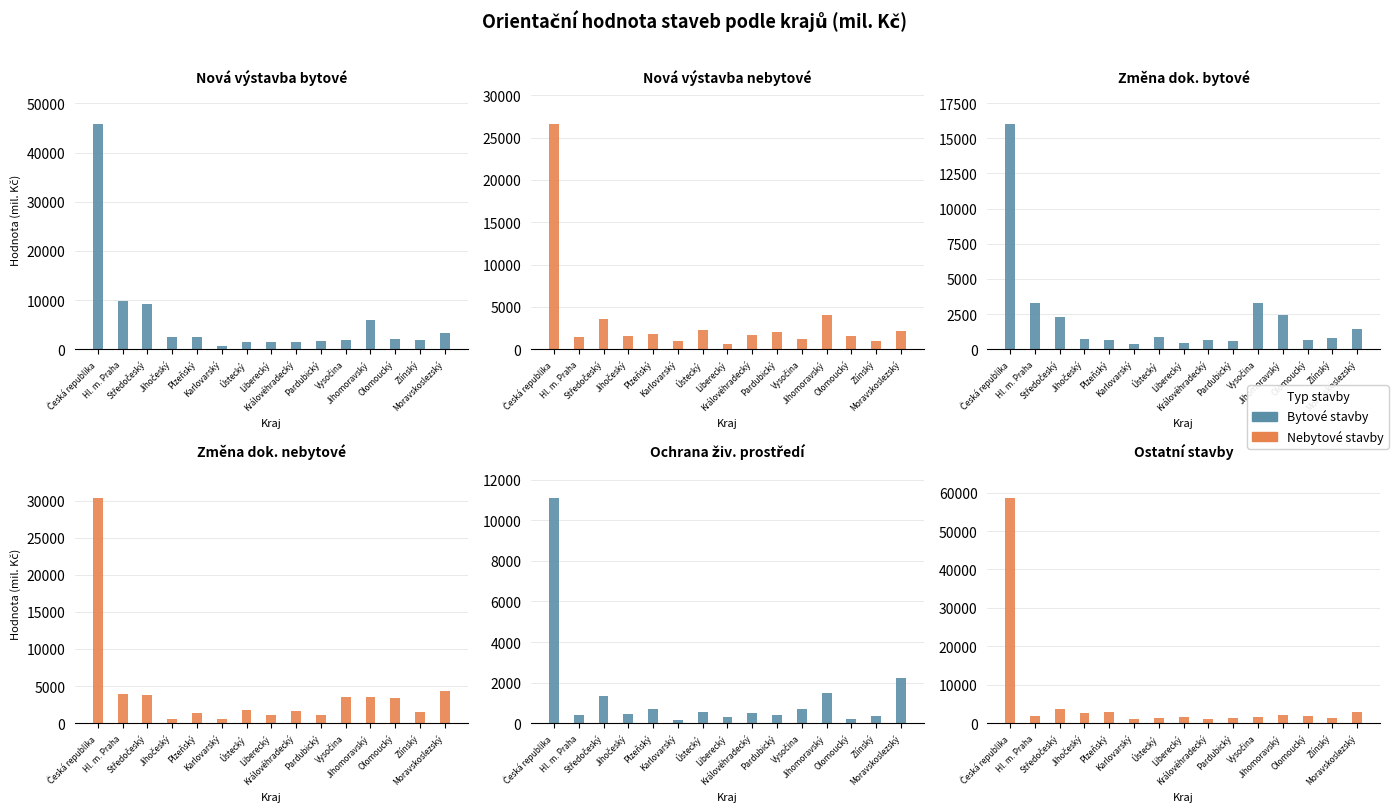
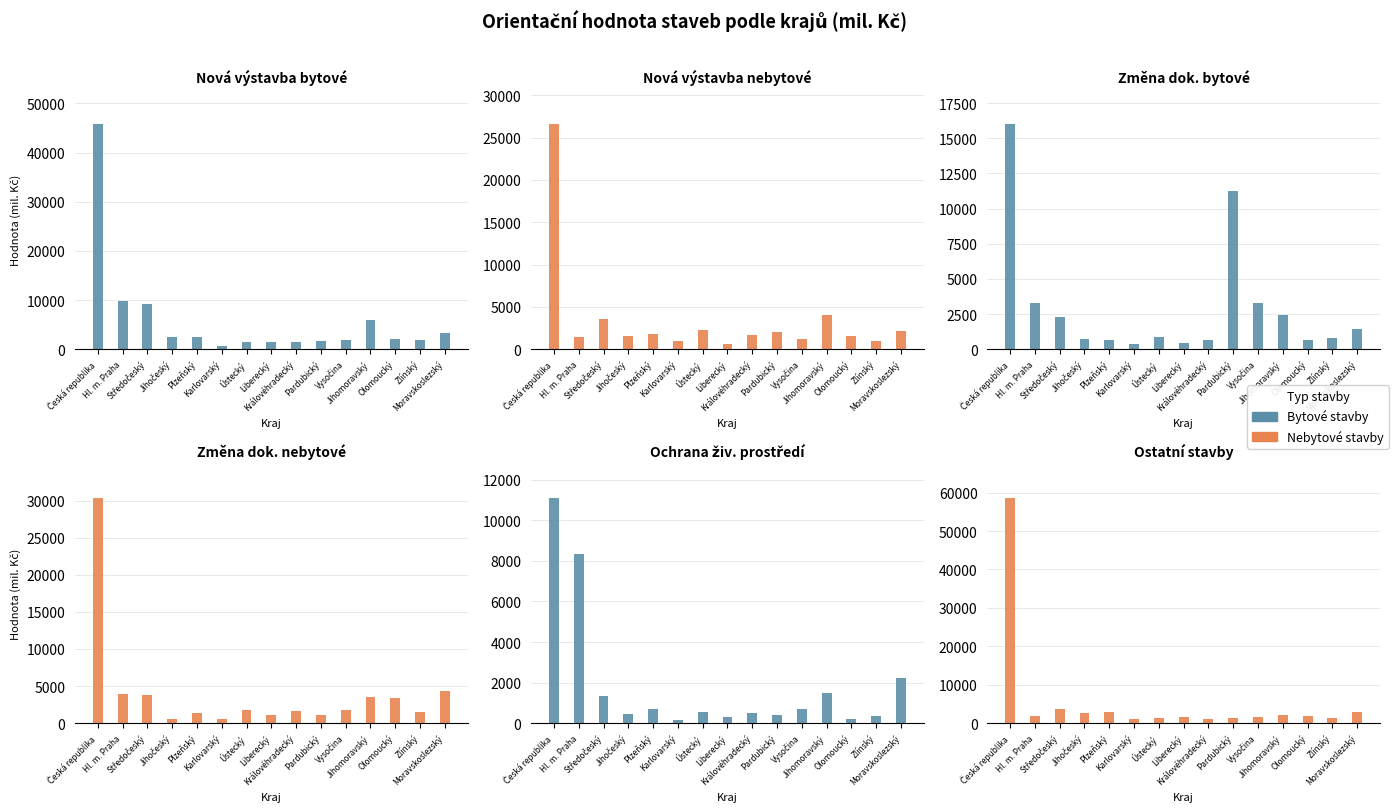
  {
    "Nová výstavba bytové": {
      "Česká republika": 46000,
      "Hl. m. Praha": 10000,
      "Středočeský": 9000,
      "Jihočeský": 3000,
      "Plzeňský": 2000,
      "Karlovarský": 1000,
      "Ústecký": 1000,
      "Liberecký": 1000,
      "Královéhradecký": 1000,
      "Pardubický": 2000,
      "Vysočina": 2000,
      "Jihomoravský": 6000,
      "Olomoucký": 2000,
      "Zlínský": 2000,
      "Moravskoslezský": 3000
    },
    "Nová výstavba nebytové": {
      "Česká republika": 27000,
      "Hl. m. Praha": 1000,
      "Středočeský": 4000,
      "Jihočeský": 2000,
      "Plzeňský": 2000,
      "Karlovarský": 1000,
      "Ústecký": 2000,
      "Liberecký": 1000,
      "Královéhradecký": 2000,
      "Pardubický": 2000,
      "Vysočina": 1000,
      "Jihomoravský": 4000,
      "Olomoucký": 2000,
      "Zlínský": 1000,
      "Moravskoslezský": 2000
    },
    "Změna dok. bytové": {
      "Česká republika": 16000,
      "Hl. m. Praha": 3200,
      "Středočeský": 2300,
      "Jihočeský": 800,
      "Plzeňský": 700,
      "Karlovarský": 400,
      "Ústecký": 900,
      "Liberecký": 400,
      "Královéhradecký": 700,
-     "Pardubický": 600,
+     "Pardubický": 11300,
      "Vysočina": 3300,
      "Jihomoravský": 2500,
      "Olomoucký": 600,
      "Zlínský": 800,
      "Moravskoslezský": 1500
    },
    "Změna dok. nebytové": {
      "Česká republika": 30000,
      "Hl. m. Praha": 4000,
      "Středočeský": 4000,
      "Jihočeský": 1000,
      "Plzeňský": 1000,
      "Karlovarský": 1000,
      "Ústecký": 2000,
      "Liberecký": 1000,
      "Královéhradecký": 2000,
      "Pardubický": 1000,
-     "Vysočina": 3000,
+     "Vysočina": 2000,
      "Jihomoravský": 4000,
      "Olomoucký": 3000,
      "Zlínský": 2000,
      "Moravskoslezský": 4000
    },
    "Ochrana živ. prostředí": {
      "Česká republika": 11100,
-     "Hl. m. Praha": 400,
+     "Hl. m. Praha": 8300,
      "Středočeský": 1300,
      "Jihočeský": 500,
      "Plzeňský": 700,
      "Karlovarský": 200,
      "Ústecký": 600,
      "Liberecký": 300,
      "Královéhradecký": 500,
      "Pardubický": 400,
      "Vysočina": 700,
      "Jihomoravský": 1500,
      "Olomoucký": 200,
      "Zlínský": 300,
      "Moravskoslezský": 2300
    },
    "Ostatní stavby": {
      "Česká republika": 59000,
      "Hl. m. Praha": 2000,
      "Středočeský": 4000,
      "Jihočeský": 3000,
      "Plzeňský": 3000,
      "Karlovarský": 1000,
      "Ústecký": 1000,
      "Liberecký": 2000,
      "Královéhradecký": 1000,
      "Pardubický": 1000,
      "Vysočina": 2000,
      "Jihomoravský": 2000,
      "Olomoucký": 2000,
      "Zlínský": 1000,
      "Moravskoslezský": 3000
    }
  }
